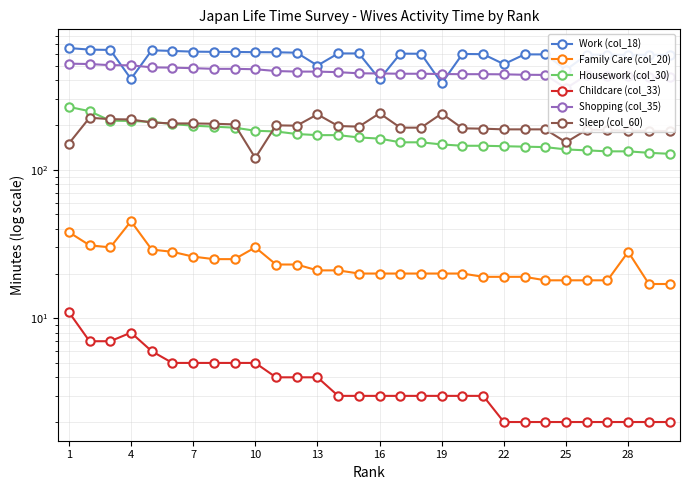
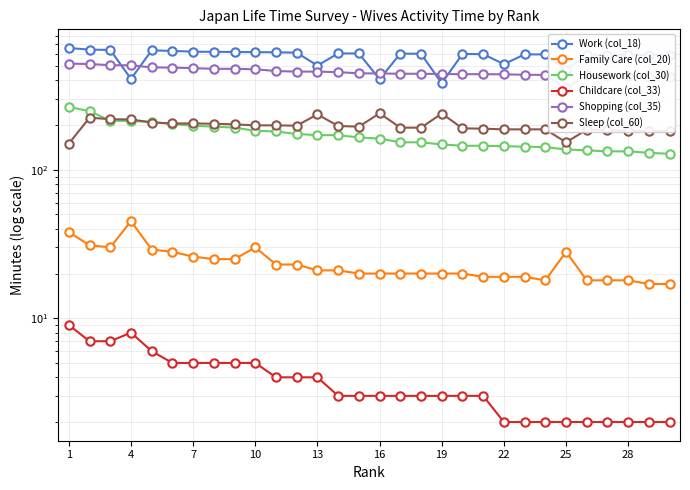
  {
    "Work (col_18)": {
      "1": 700,
      "4": 410,
      "7": 620,
      "10": 620,
      "13": 500,
      "16": 410,
      "19": 380,
      "22": 510
    },
    "Family Care (col_20)": {
      "1": 38,
      "4": 45,
      "7": 26,
      "10": 30,
      "13": 21,
      "16": 20,
      "19": 20,
      "22": 19,
-     "25": 18,
-     "28": 28
+     "25": 28,
+     "28": 18
    },
    "Housework (col_30)": {
      "1": 270,
      "10": 180,
      "13": 170,
      "16": 160,
      "19": 150,
      "22": 140,
      "25": 140,
      "28": 130
    },
    "Childcare (col_33)": {
-     "1": 11,
+     "1": 9,
      "4": 8,
      "7": 5,
      "10": 5,
      "13": 4,
      "16": 3,
      "19": 3,
      "22": 2,
      "25": 2,
      "28": 2
    },
    "Shopping (col_35)": {
      "1": 520,
      "4": 510,
      "7": 480,
      "10": 480,
      "13": 460,
      "16": 450,
      "19": 440,
      "22": 440
    },
    "Sleep (col_60)": {
      "1": 150,
-     "10": 120,
+     "10": 200,
      "13": 240,
      "16": 240,
      "19": 240,
      "22": 190,
      "25": 150
    }
  }
